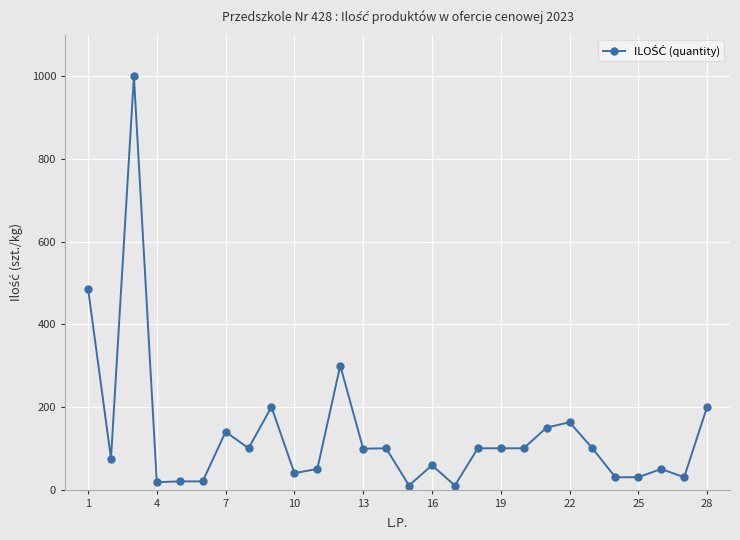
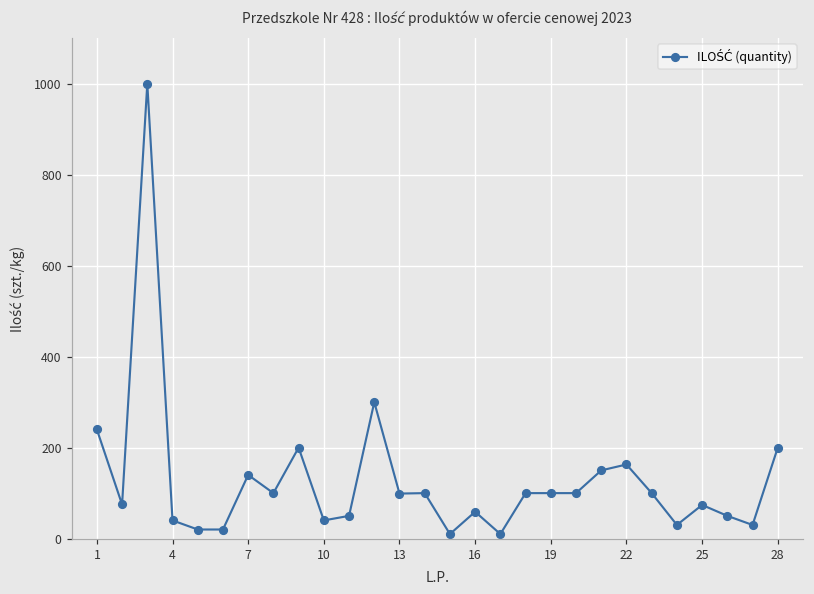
  {
-   "1": 490,
-   "4": 20,
+   "1": 240,
+   "4": 40,
    "7": 140,
    "10": 40,
    "13": 100,
    "16": 60,
    "19": 100,
    "22": 160,
-   "25": 30,
+   "25": 70,
    "28": 200
  }
